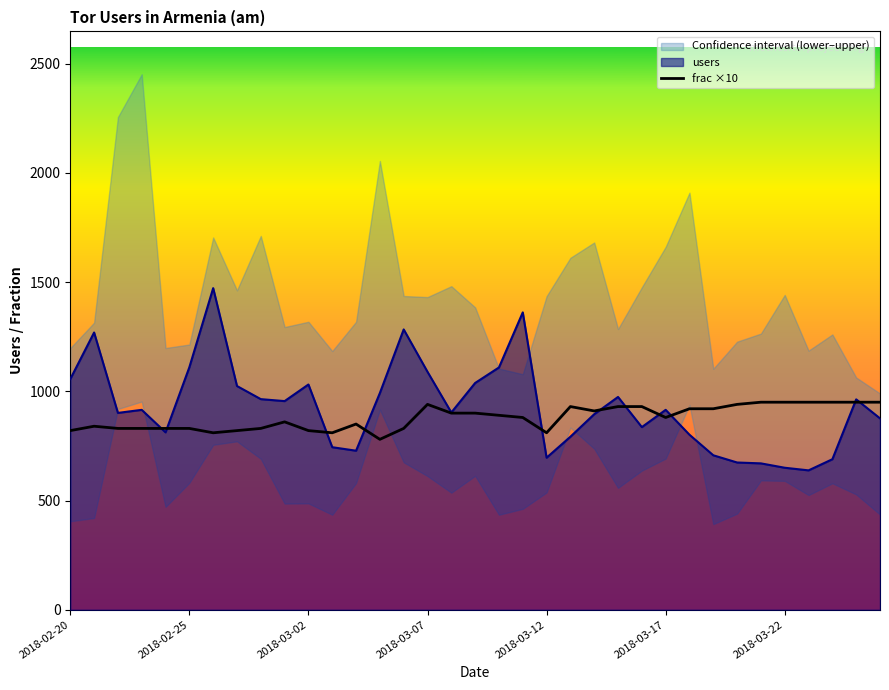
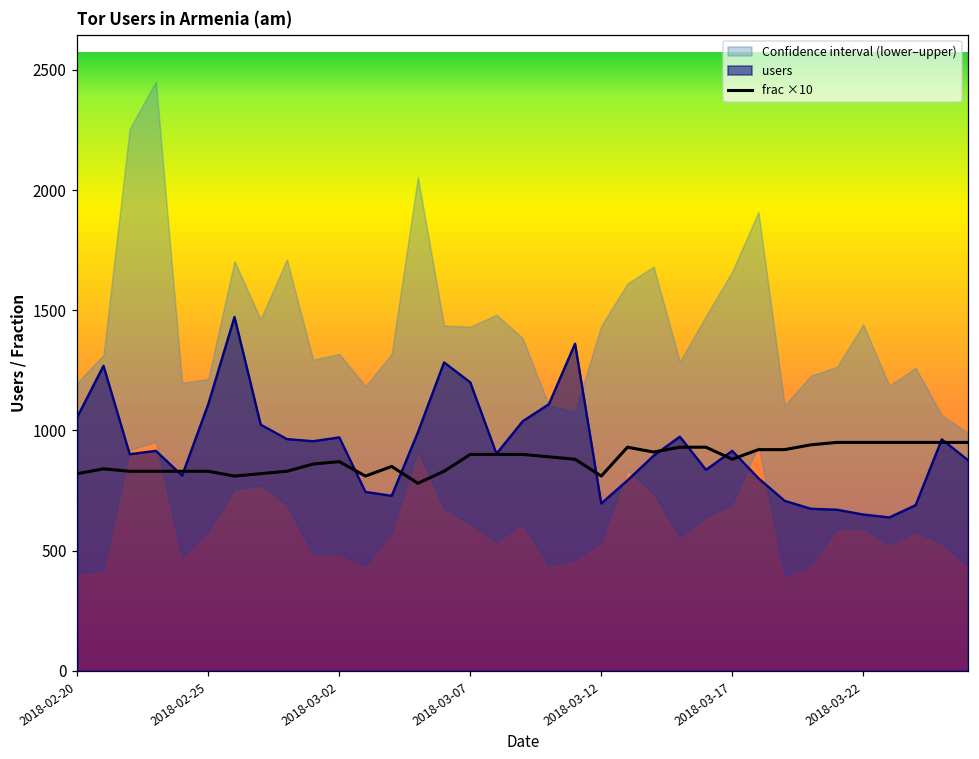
  {
    "users": {
      "2018-02-20": 1060,
      "2018-02-25": 1110,
-     "2018-03-02": 1030,
-     "2018-03-07": 1090,
+     "2018-03-02": 970,
+     "2018-03-07": 1200,
      "2018-03-12": 700,
      "2018-03-17": 920,
      "2018-03-22": 650
    },
    "frac ×10": {
      "2018-02-20": 820,
      "2018-02-25": 830,
-     "2018-03-02": 820,
-     "2018-03-07": 940,
+     "2018-03-02": 870,
+     "2018-03-07": 900,
      "2018-03-12": 810,
      "2018-03-17": 880,
      "2018-03-22": 950
    }
  }
